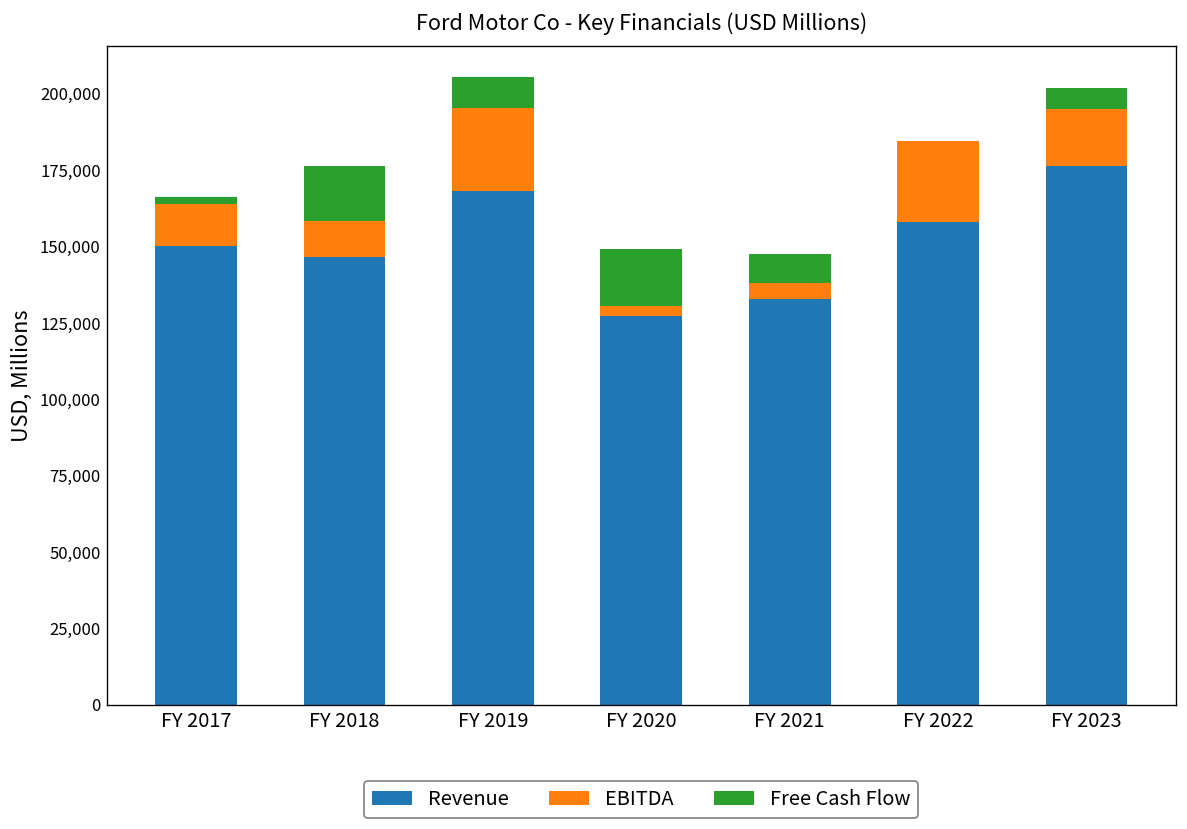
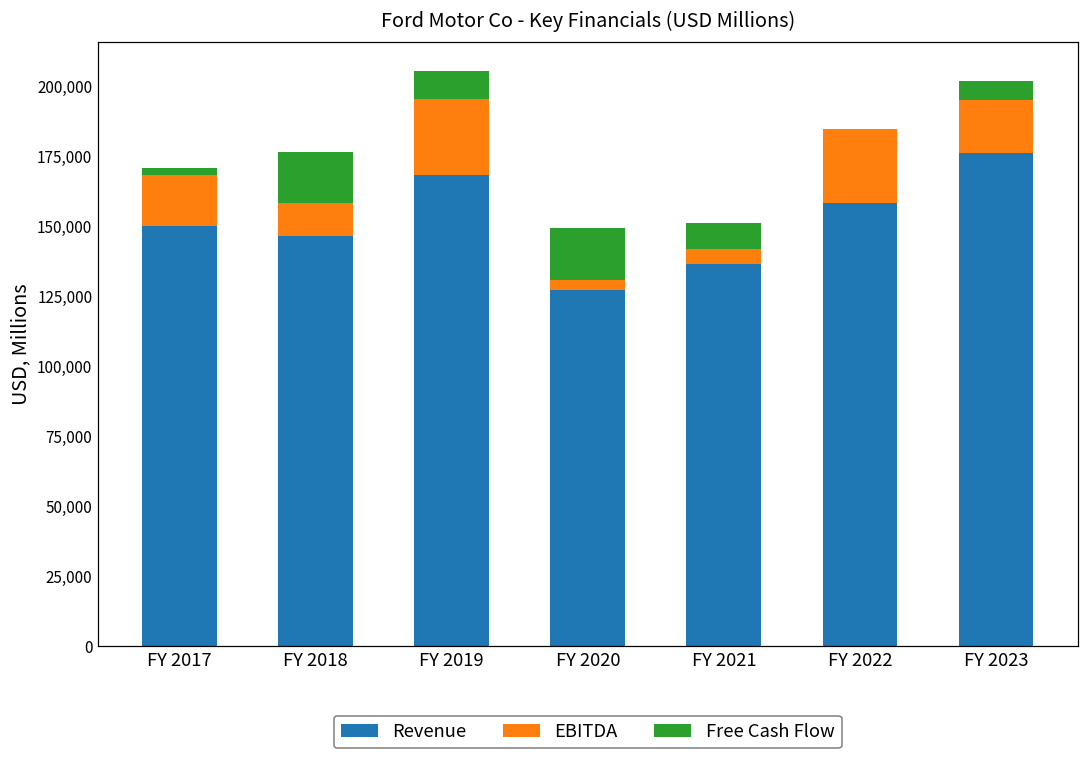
  {
    "Revenue": {
      "FY 2017": "150,000",
      "FY 2018": "146,000",
      "FY 2019": "168,000",
      "FY 2020": "127,000",
-     "FY 2021": "133,000",
+     "FY 2021": "136,000",
      "FY 2022": "158,000",
      "FY 2023": "176,000"
    },
    "EBITDA": {
-     "FY 2017": "14,000",
+     "FY 2017": "18,000",
      "FY 2018": "12,000",
      "FY 2019": "27,000",
      "FY 2020": "3,000",
      "FY 2021": "5,000",
      "FY 2022": "27,000",
      "FY 2023": "19,000"
    },
    "Free Cash Flow": {
      "FY 2017": "2,000",
      "FY 2018": "18,000",
      "FY 2019": "10,000",
      "FY 2020": "19,000",
      "FY 2021": "10,000",
      "FY 2023": "7,000"
    }
  }
